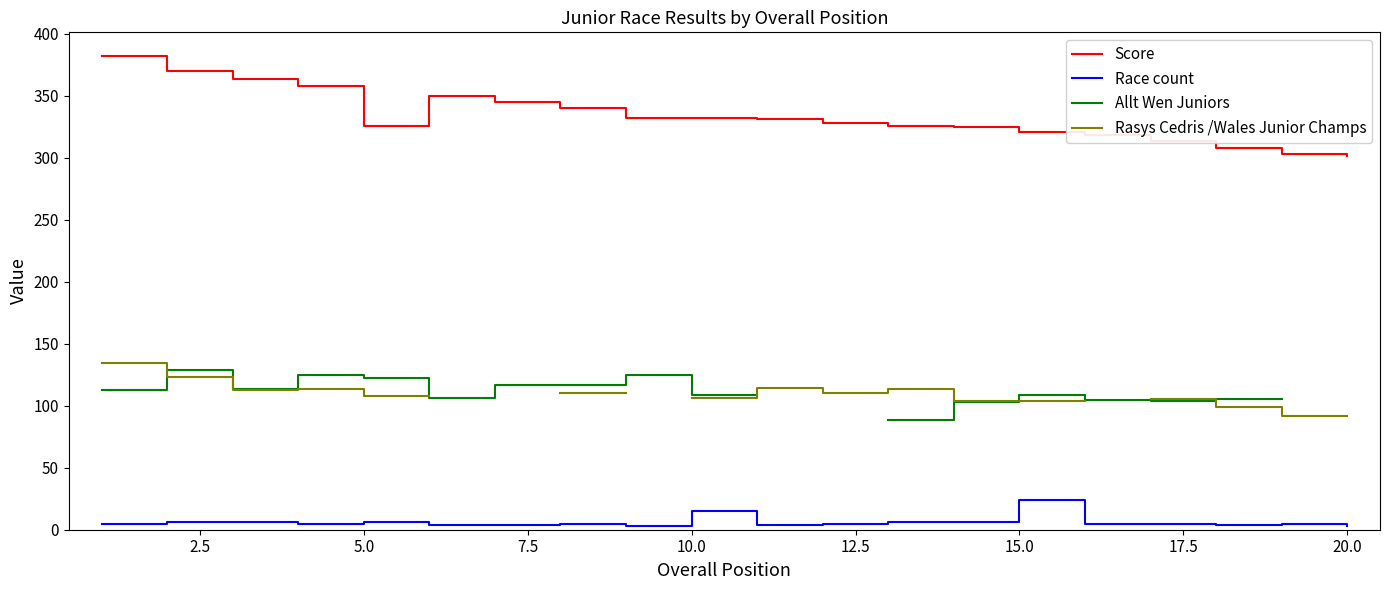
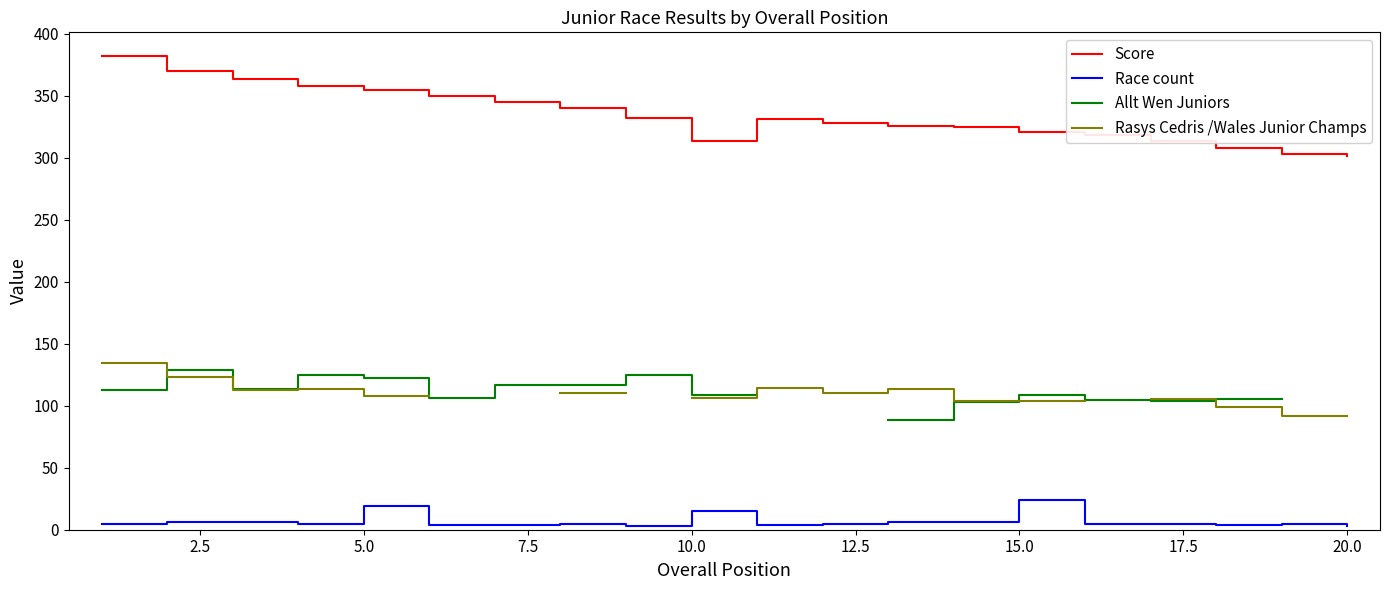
  {
    "Score": {
-     "5.0": 325,
-     "10.0": 332,
+     "5.0": 355,
+     "10.0": 314,
      "15.0": 321,
      "20.0": 302
    },
    "Race count": {
-     "5.0": 6,
+     "5.0": 19,
      "10.0": 15,
      "15.0": 24,
      "20.0": 3
    },
    "Allt Wen Juniors": {
      "5.0": 122,
      "15.0": 109,
      "20.0": 85
    },
    "Rasys Cedris /Wales Junior Champs": {
      "5.0": 108,
      "15.0": 104
    }
  }
